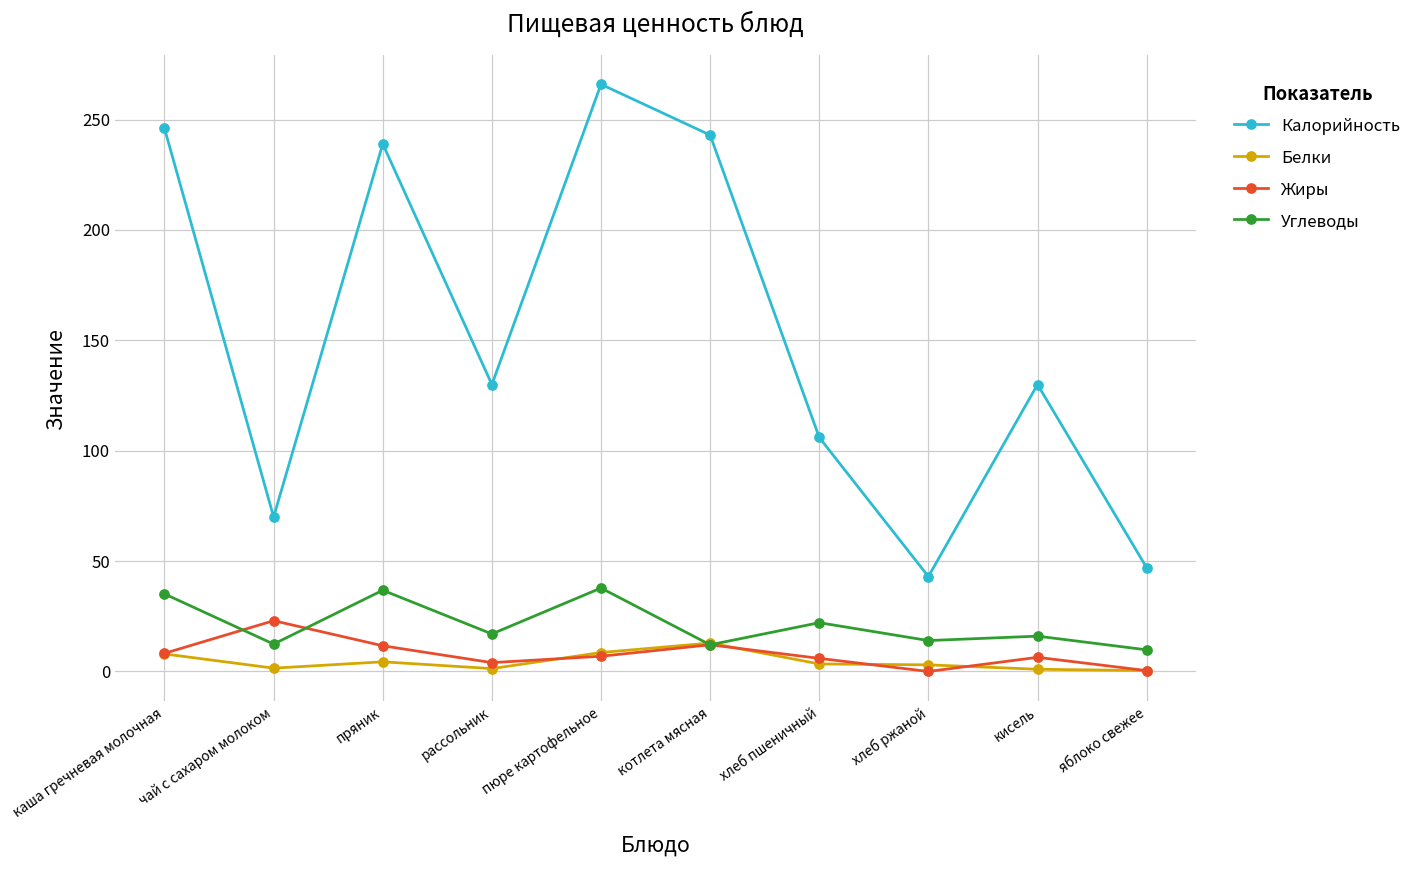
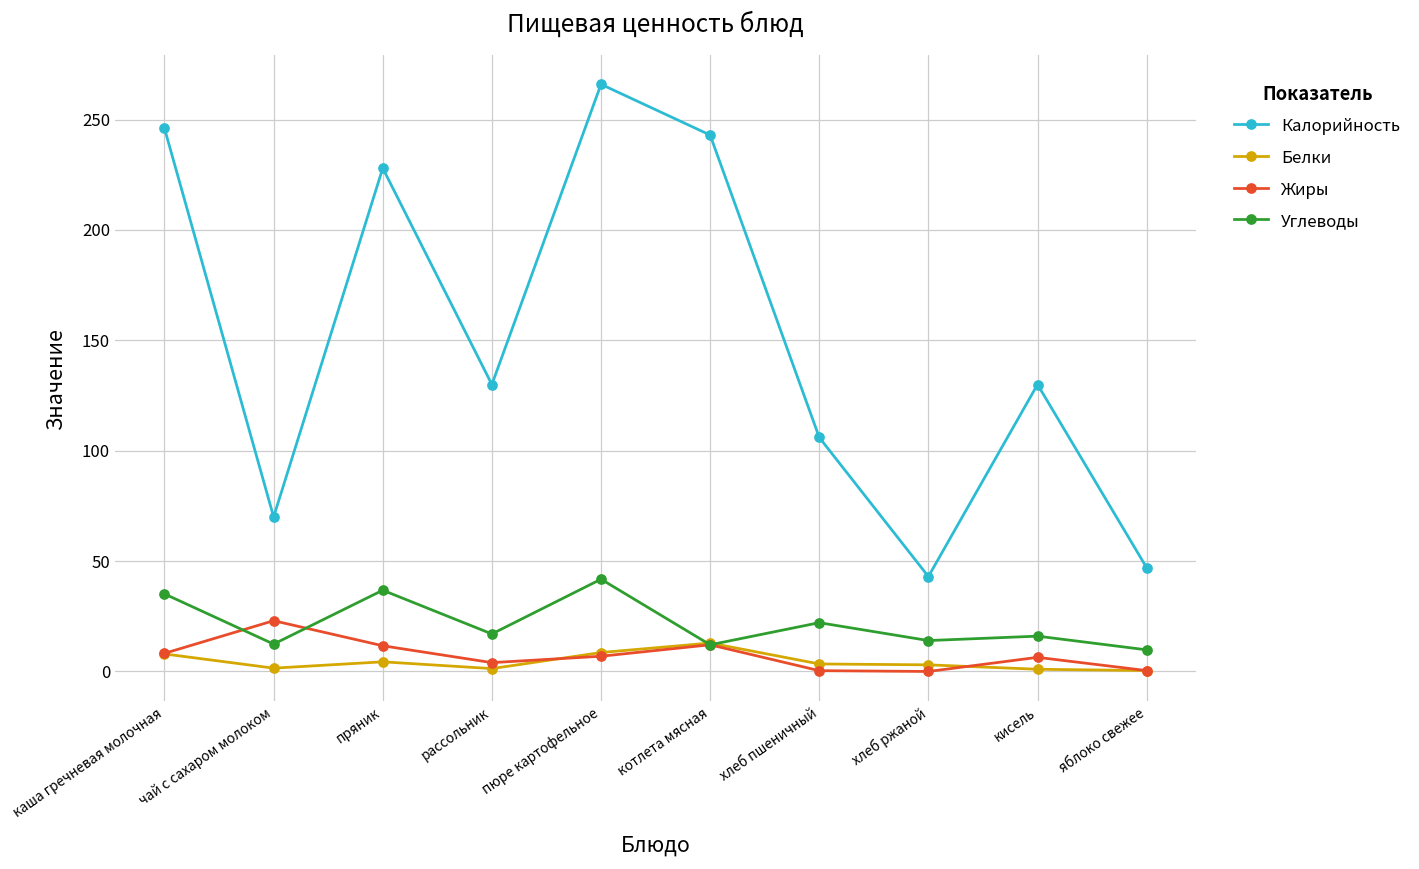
  {
    "Калорийность": {
      "каша гречневая молочная": 246,
      "чай с сахаром молоком": 70,
-     "пряник": 239,
+     "пряник": 228,
      "рассольник": 130,
      "пюре картофельное": 266,
      "котлета мясная": 243,
      "хлеб пшеничный": 106,
      "хлеб ржаной": 43,
      "кисель": 130,
      "яблоко свежее": 47
    },
    "Белки": {
      "чай с сахаром молоком": 2,
      "пряник": 4,
      "рассольник": 1,
      "пюре картофельное": 9,
      "хлеб пшеничный": 3,
      "хлеб ржаной": 3,
      "кисель": 1
    },
    "Жиры": {
      "чай с сахаром молоком": 23,
      "пряник": 12,
      "рассольник": 4,
      "пюре картофельное": 7,
-     "хлеб пшеничный": 6,
+     "хлеб пшеничный": 0,
      "хлеб ржаной": 0,
      "кисель": 6
    },
    "Углеводы": {
      "каша гречневая молочная": 35,
      "чай с сахаром молоком": 12,
      "пряник": 37,
      "рассольник": 17,
-     "пюре картофельное": 38,
+     "пюре картофельное": 42,
      "хлеб пшеничный": 22,
      "хлеб ржаной": 14,
      "кисель": 16,
      "яблоко свежее": 10
    }
  }
